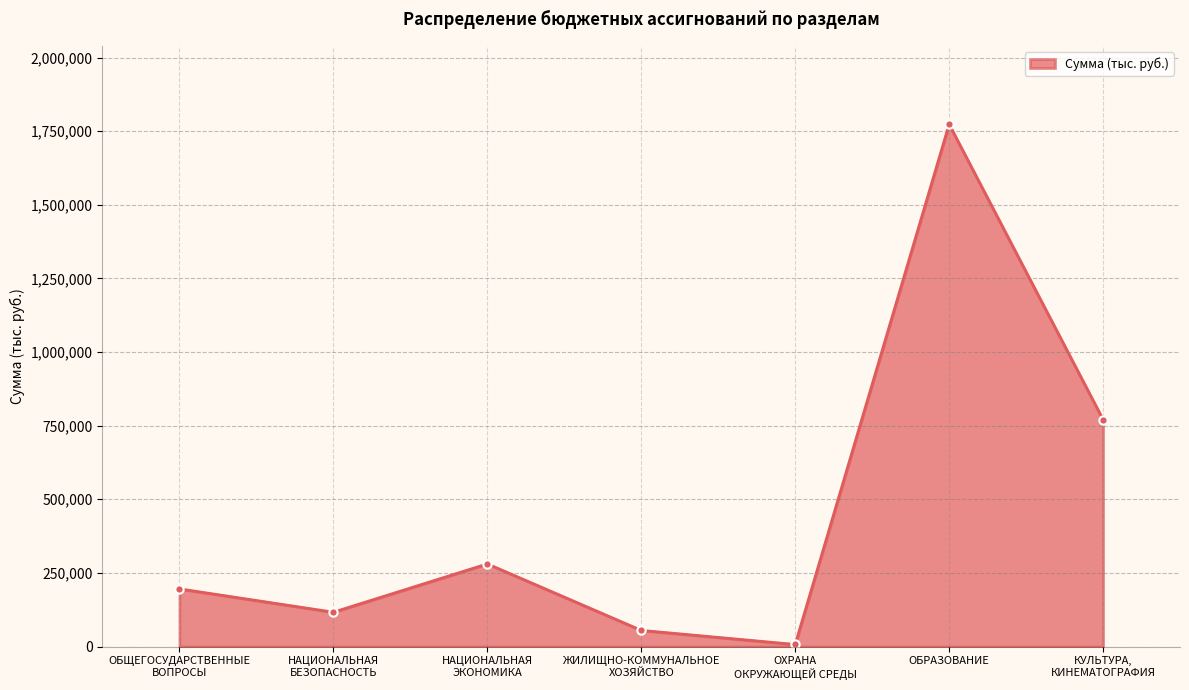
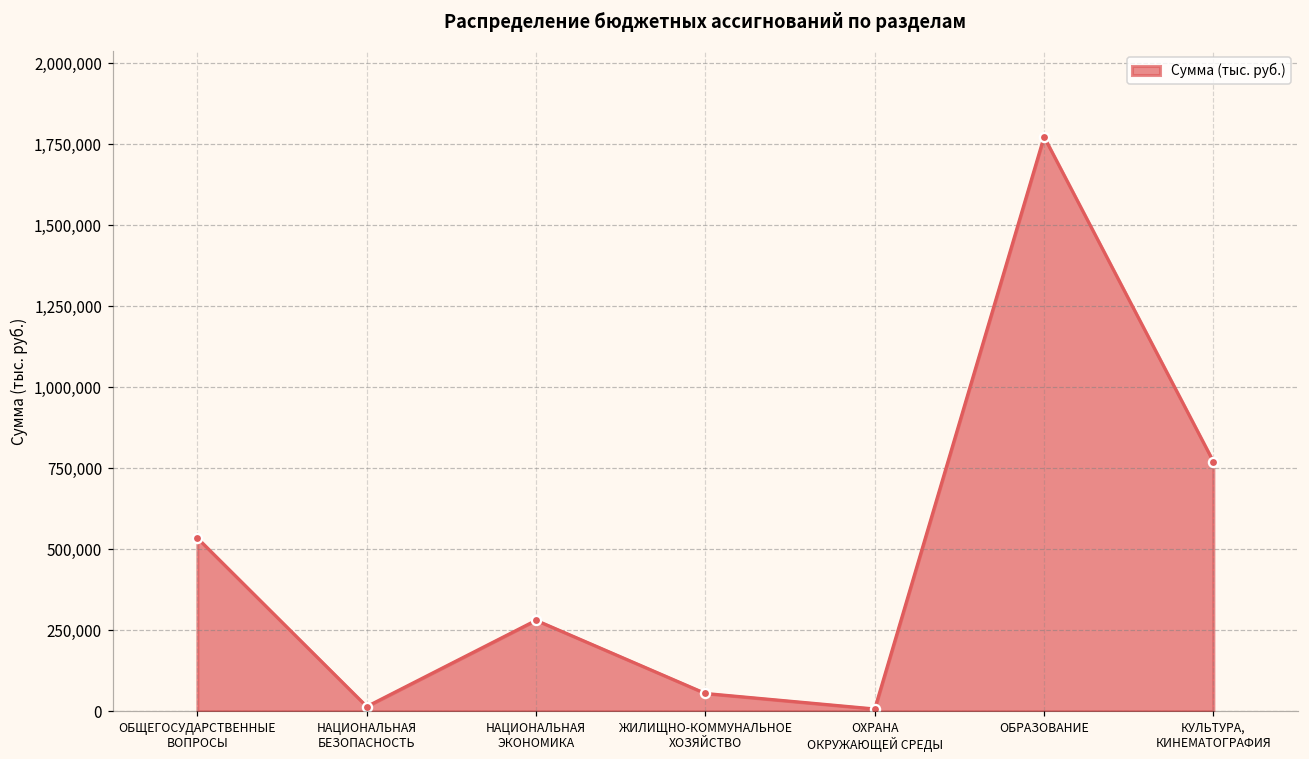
  {
-   "ОБЩЕГОСУДАРСТВЕННЫЕ ВОПРОСЫ": "200,000",
-   "НАЦИОНАЛЬНАЯ БЕЗОПАСНОСТЬ": "120,000",
+   "ОБЩЕГОСУДАРСТВЕННЫЕ ВОПРОСЫ": "530,000",
+   "НАЦИОНАЛЬНАЯ БЕЗОПАСНОСТЬ": "10,000",
    "НАЦИОНАЛЬНАЯ ЭКОНОМИКА": "280,000",
    "ЖИЛИЩНО-КОММУНАЛЬНОЕ ХОЗЯЙСТВО": "50,000",
    "ОХРАНА ОКРУЖАЮЩЕЙ СРЕДЫ": "10,000",
    "ОБРАЗОВАНИЕ": "1,770,000",
    "КУЛЬТУРА, КИНЕМАТОГРАФИЯ": "770,000"
  }
